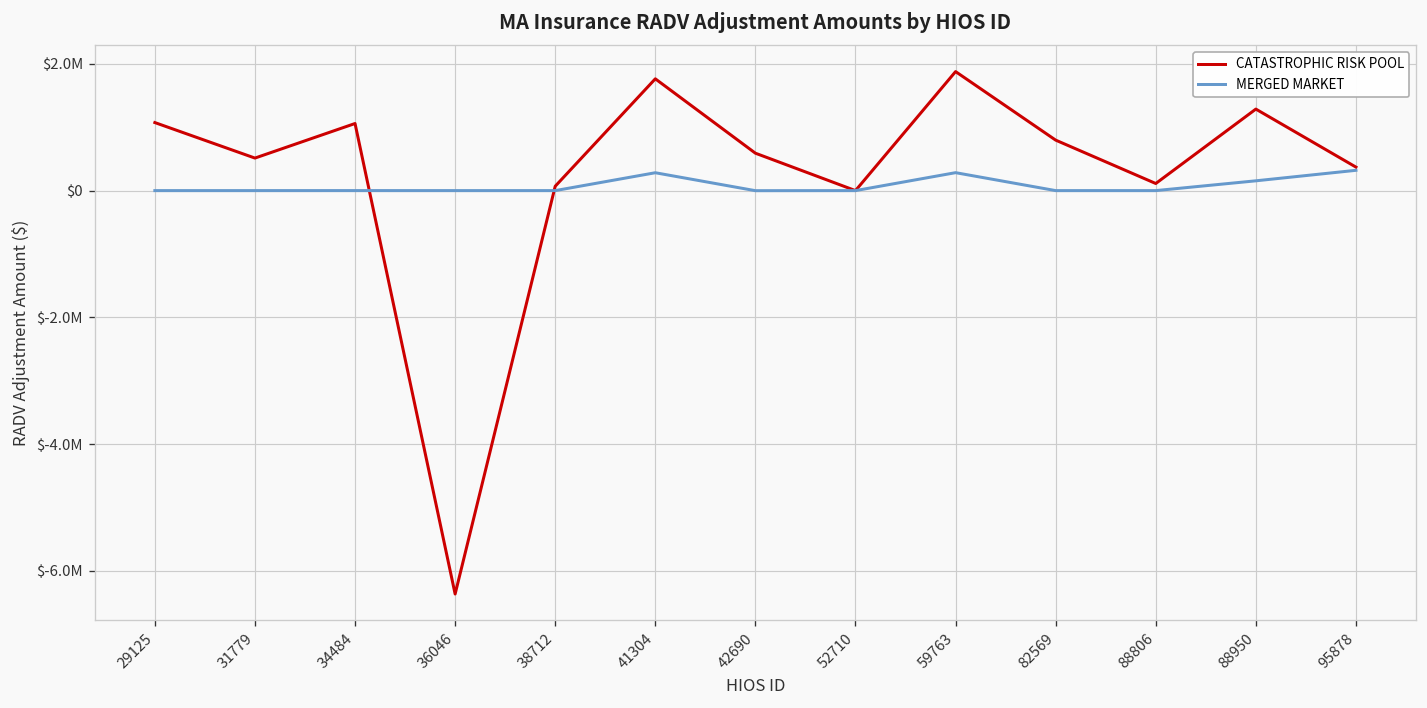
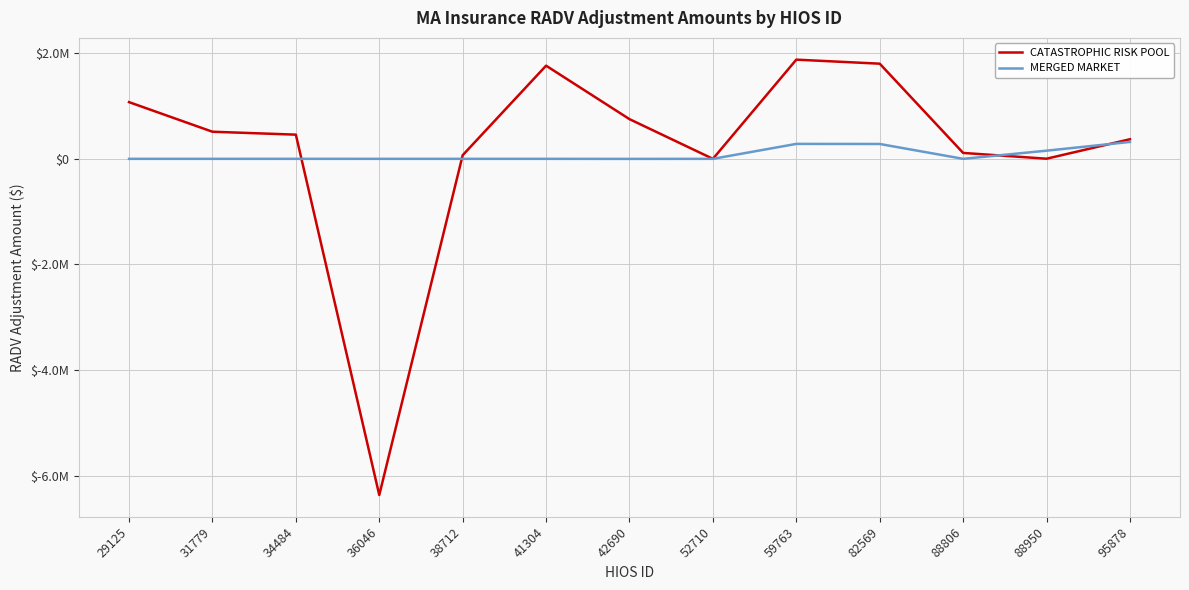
  {
    "CATASTROPHIC RISK POOL": {
      "29125": "$1100000",
      "31779": "$500000",
-     "34484": "$1100000",
+     "34484": "$500000",
      "36046": "$-6400000",
      "38712": "$100000",
      "41304": "$1800000",
-     "42690": "$600000",
+     "42690": "$800000",
      "59763": "$1900000",
-     "82569": "$800000",
+     "82569": "$1800000",
      "88806": "$100000",
-     "88950": "$1300000",
+     "88950": "$0",
      "95878": "$400000"
    },
    "MERGED MARKET": {
      "29125": "$0",
      "31779": "$0",
      "34484": "$0",
      "36046": "$0",
      "38712": "$0",
-     "41304": "$300000",
+     "41304": "$0",
      "42690": "$0",
      "59763": "$300000",
-     "82569": "$0",
+     "82569": "$300000",
      "88806": "$0",
      "88950": "$200000",
      "95878": "$300000"
    }
  }
